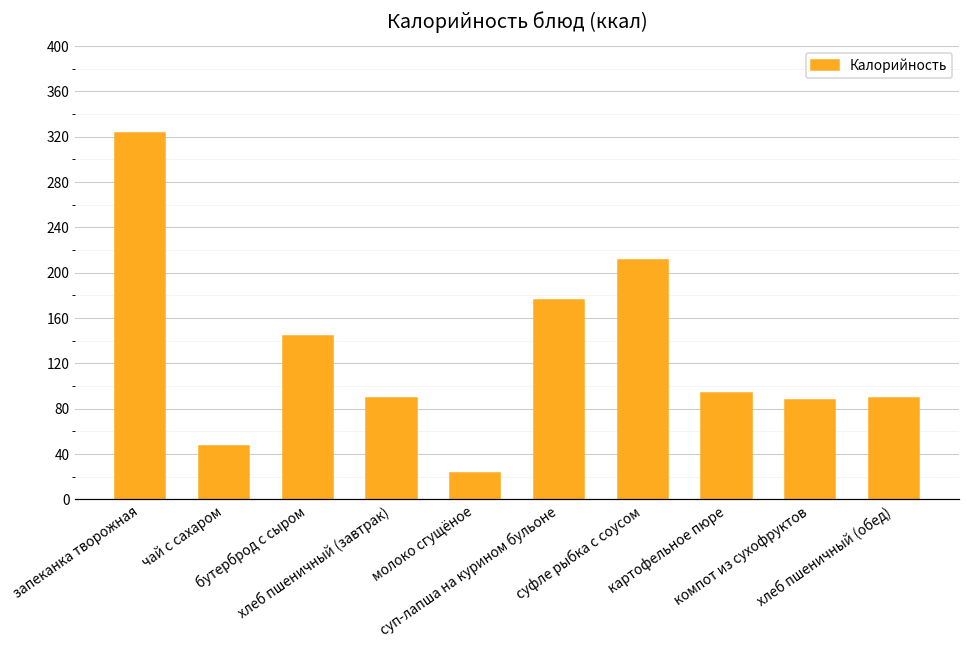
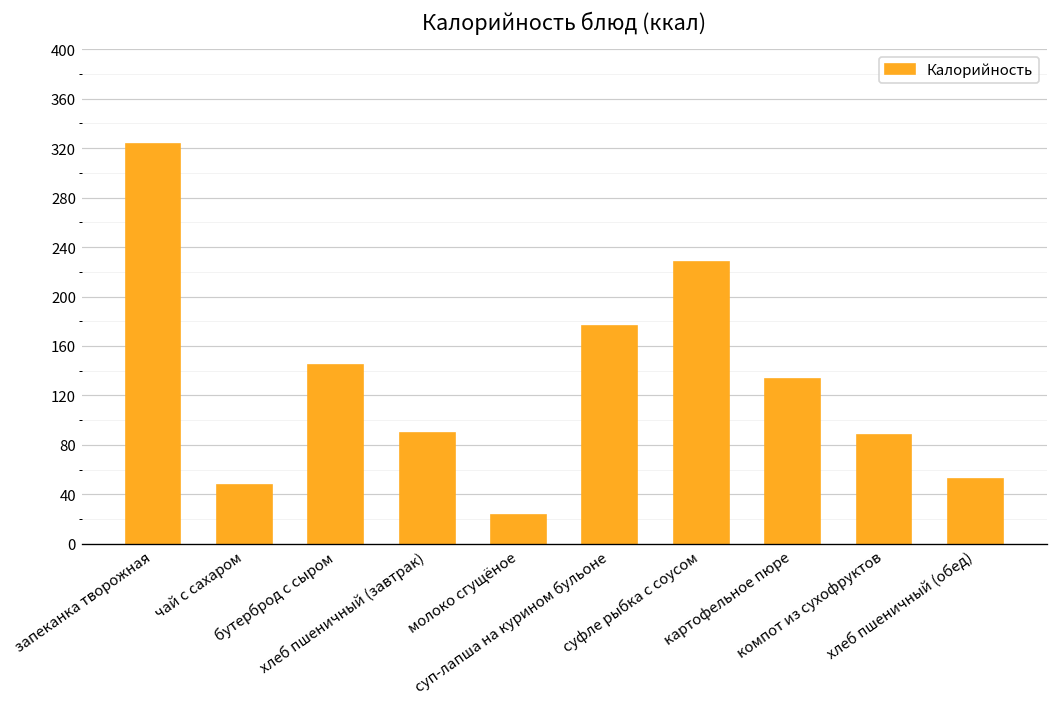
  {
    "запеканка творожная": 323,
    "чай с сахаром": 47,
    "бутерброд с сыром": 144,
    "хлеб пшеничный (завтрак)": 90,
    "молоко сгущёное": 23,
    "суп-лапша на курином бульоне": 176,
-   "суфле рыбка с соусом": 211,
-   "картофельное пюре": 94,
+   "суфле рыбка с соусом": 228,
+   "картофельное пюре": 133,
    "компот из сухофруктов": 88,
-   "хлеб пшеничный (обед)": 90
+   "хлеб пшеничный (обед)": 52
  }
